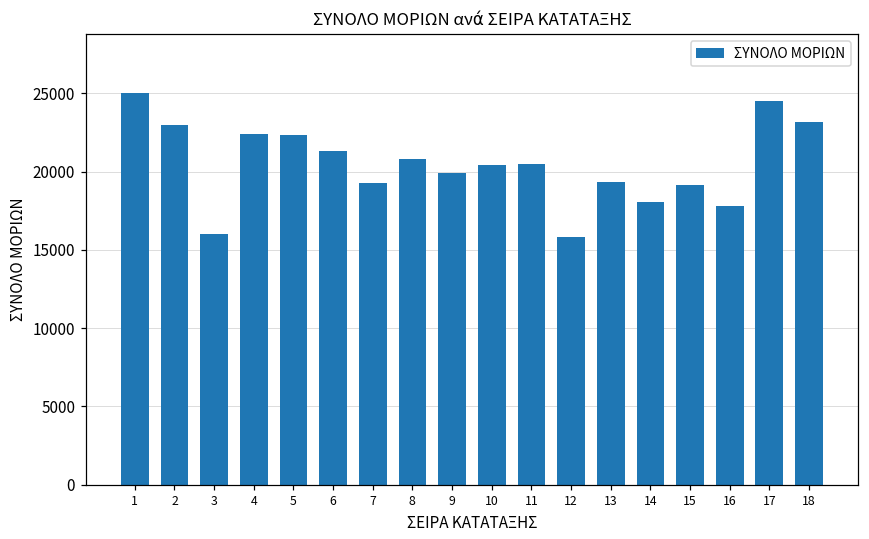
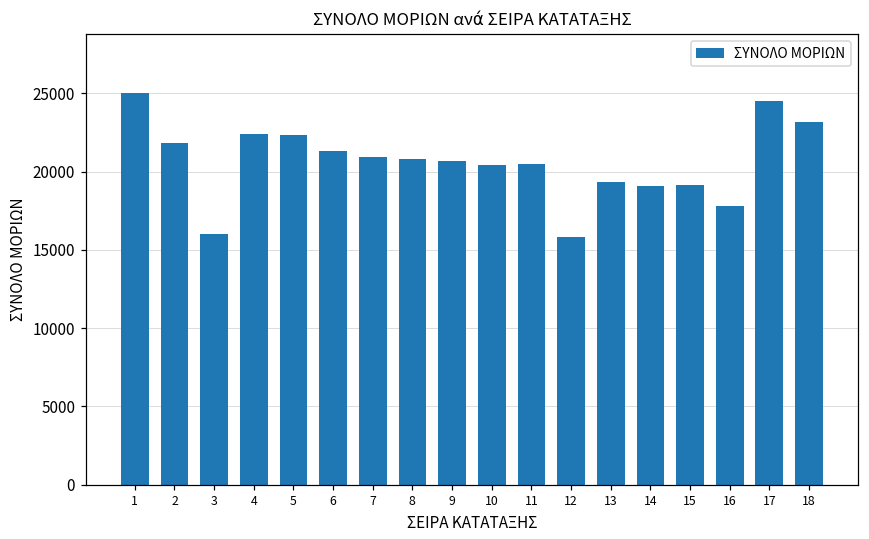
  {
    "1": 25000,
-   "2": 23000,
+   "2": 21800,
    "3": 16000,
    "4": 22400,
    "5": 22300,
    "6": 21300,
-   "7": 19300,
+   "7": 20900,
    "8": 20800,
-   "9": 19900,
+   "9": 20700,
    "10": 20400,
    "11": 20500,
    "12": 15800,
    "13": 19300,
-   "14": 18000,
+   "14": 19100,
    "15": 19200,
    "16": 17800,
    "17": 24500,
    "18": 23200
  }
